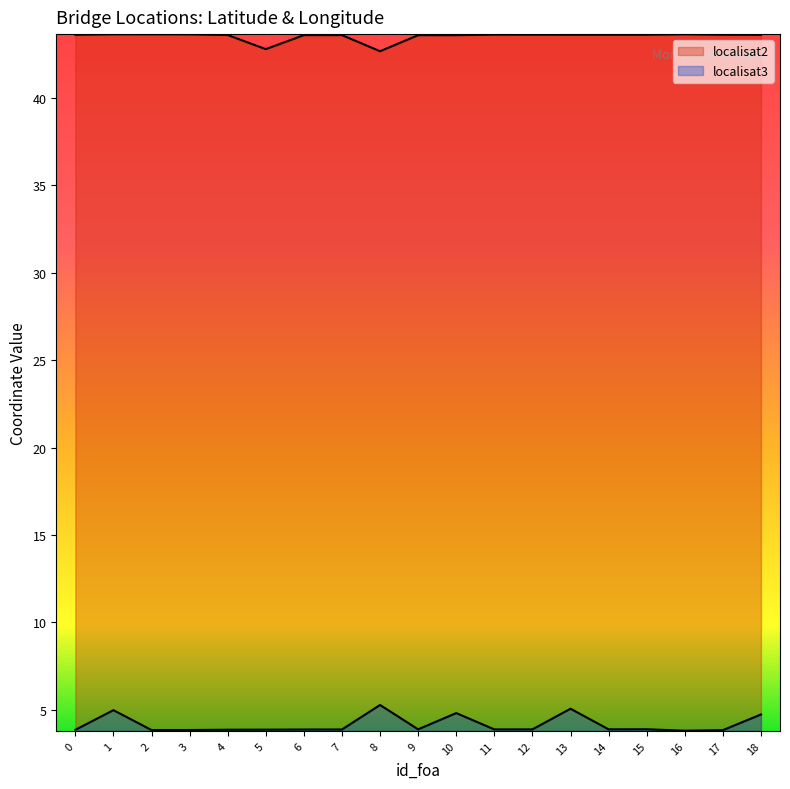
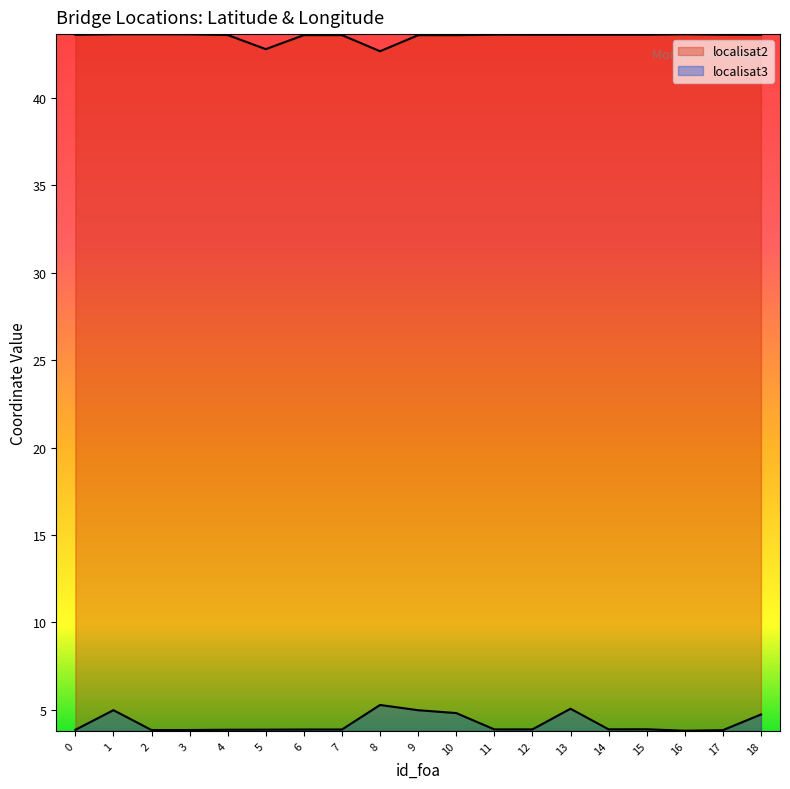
  {
    "localisat2": {
      "0": 43.6,
      "1": 43.6,
      "2": 43.6,
      "3": 43.6,
      "4": 43.6,
      "5": 42.8,
      "6": 43.6,
      "7": 43.6,
      "8": 42.7,
      "9": 43.6,
      "10": 43.6,
      "11": 43.6,
      "12": 43.6,
      "13": 43.6,
      "14": 43.6,
      "15": 43.6,
      "16": 43.6,
      "17": 43.6,
      "18": 43.6
    },
    "localisat3": {
      "0": 3.9,
      "1": 5.0,
      "2": 3.8,
      "3": 3.8,
      "4": 3.9,
      "5": 3.9,
      "6": 3.9,
      "7": 3.9,
      "8": 5.3,
-     "9": 3.9,
+     "9": 5.0,
      "10": 4.8,
      "11": 3.9,
      "12": 3.9,
      "13": 5.1,
      "14": 3.9,
      "15": 3.9,
      "16": 3.8,
      "17": 3.8,
      "18": 4.7
    }
  }
